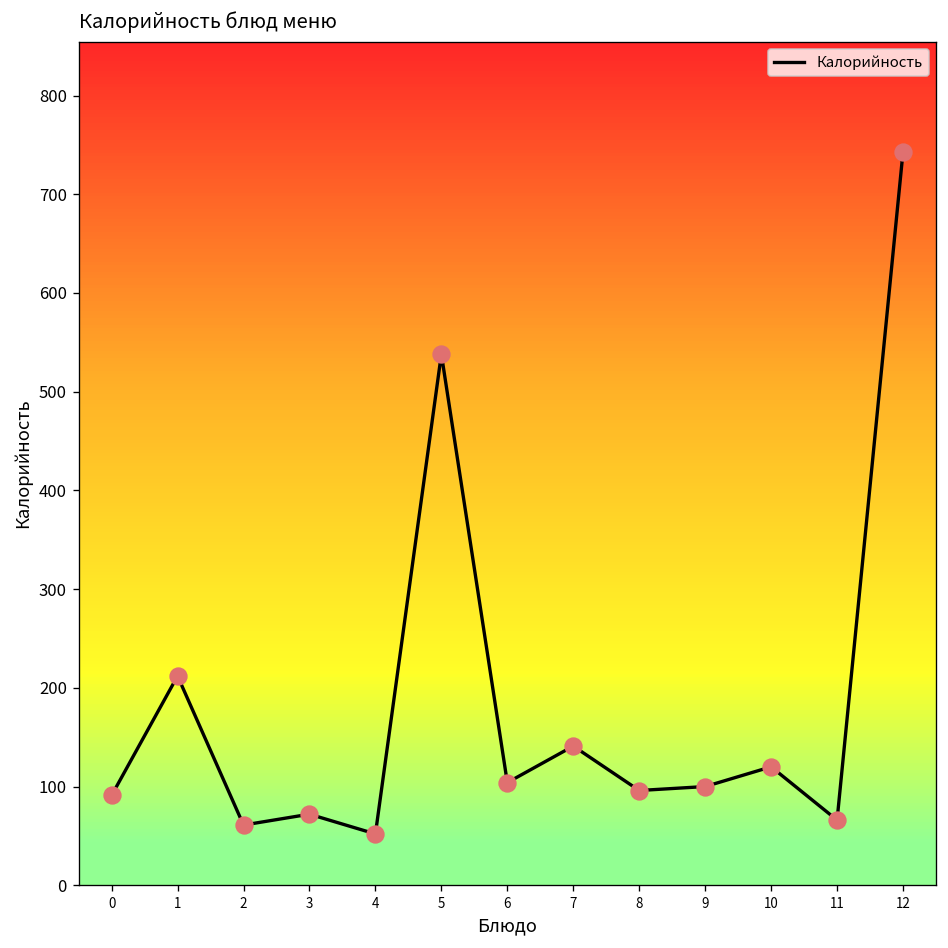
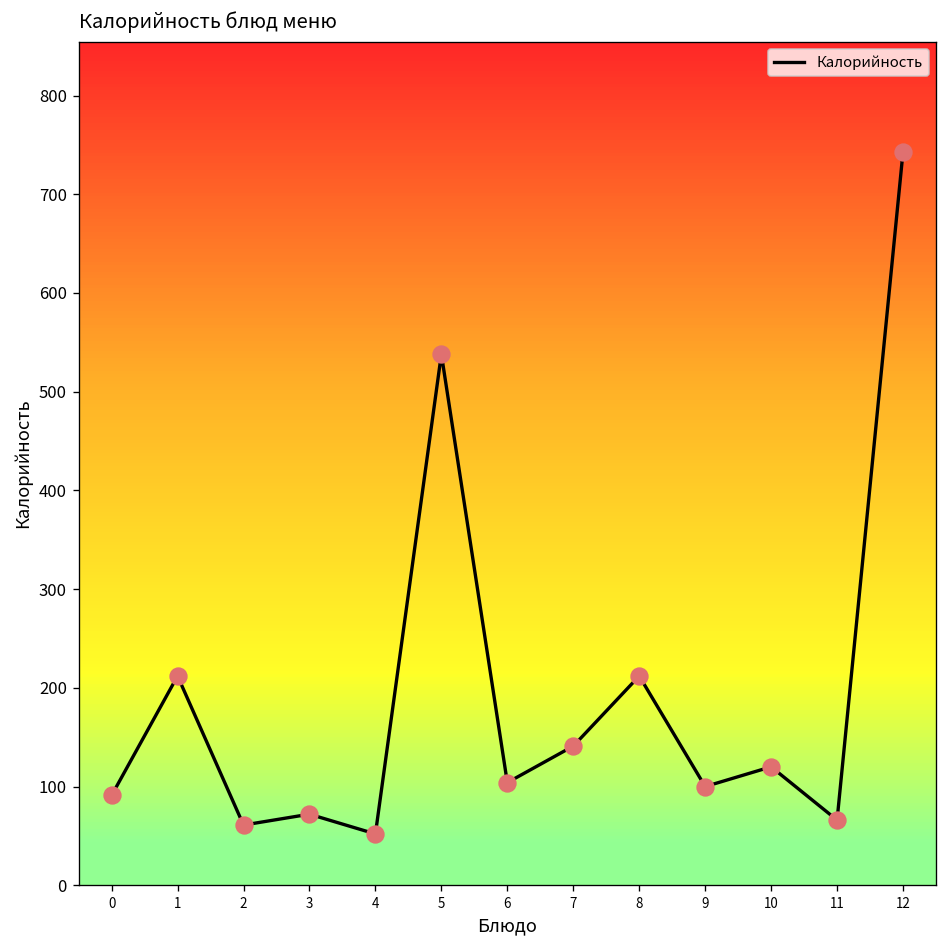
  {
    "0": 90,
    "1": 210,
    "2": 60,
    "3": 70,
    "4": 50,
    "5": 540,
    "6": 100,
    "7": 140,
-   "8": 100,
+   "8": 210,
    "9": 100,
    "10": 120,
    "11": 70,
    "12": 740
  }
